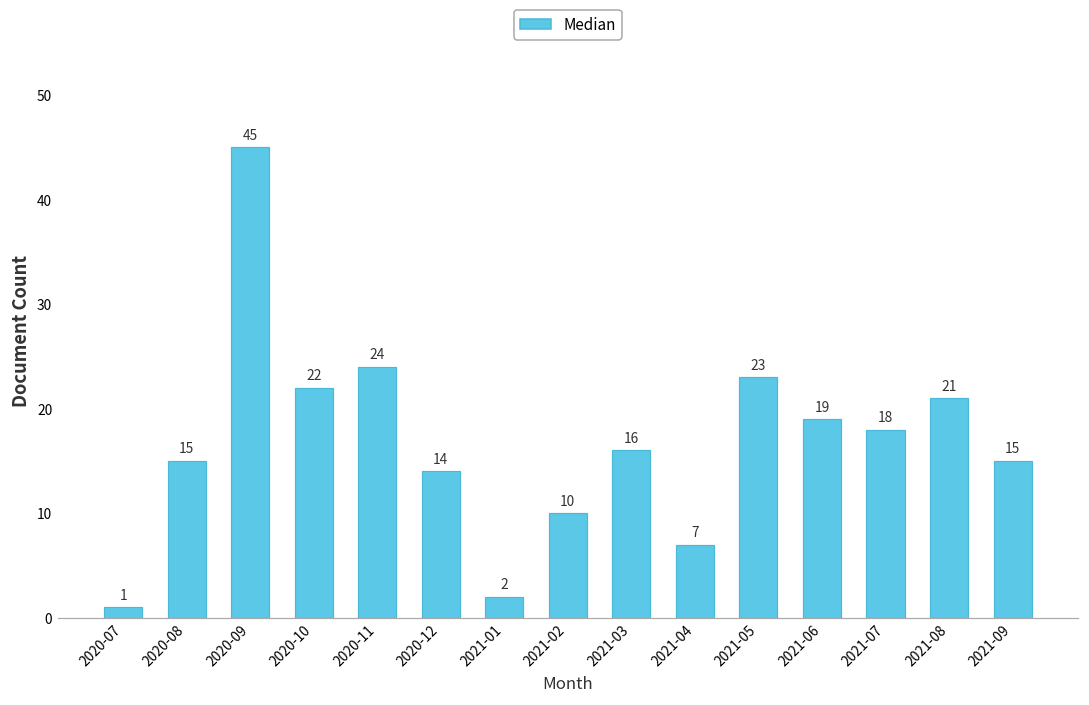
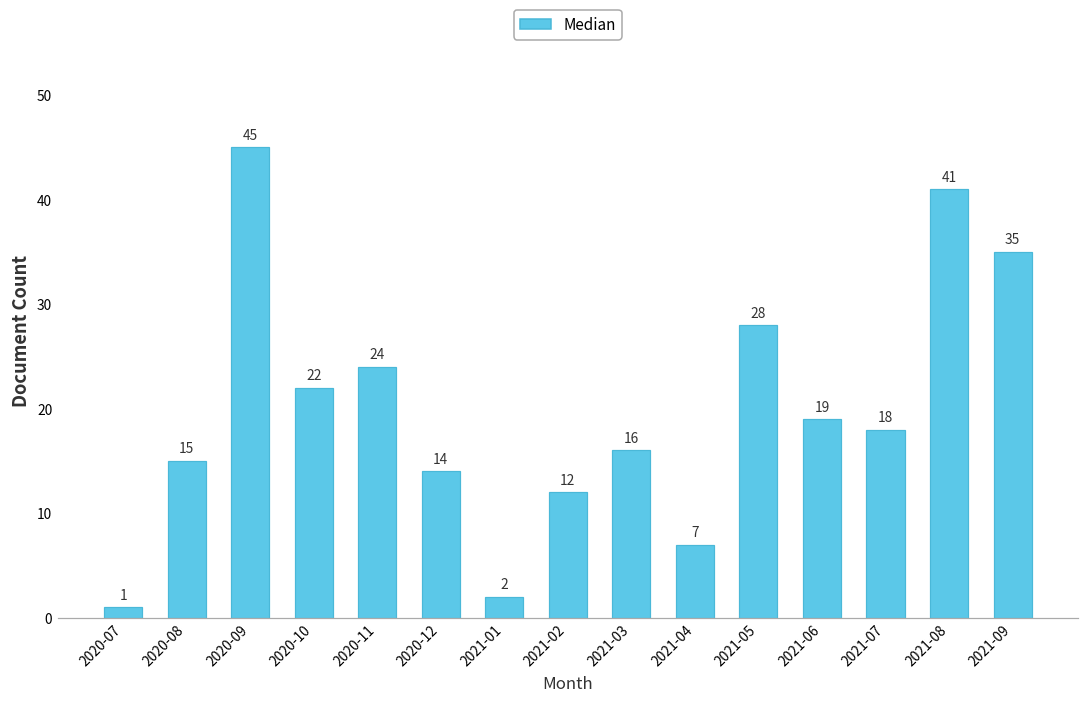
  {
    "2020-07": 1,
    "2020-08": 15,
    "2020-09": 45,
    "2020-10": 22,
    "2020-11": 24,
    "2020-12": 14,
    "2021-01": 2,
-   "2021-02": 10,
+   "2021-02": 12,
    "2021-03": 16,
    "2021-04": 7,
-   "2021-05": 23,
+   "2021-05": 28,
    "2021-06": 19,
    "2021-07": 18,
-   "2021-08": 21,
-   "2021-09": 15
+   "2021-08": 41,
+   "2021-09": 35
  }
